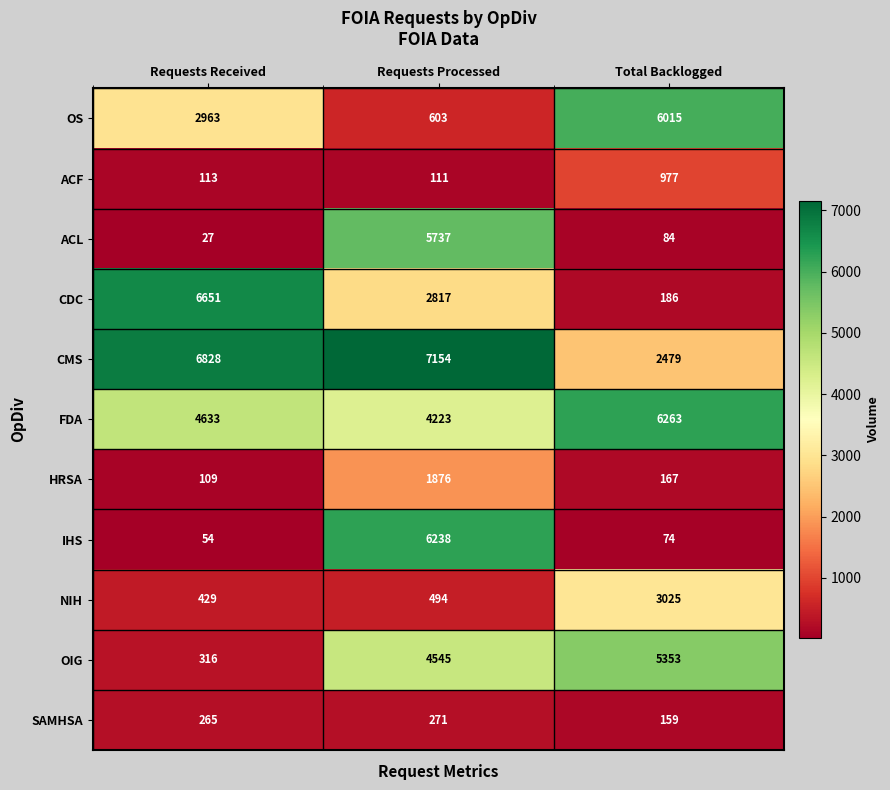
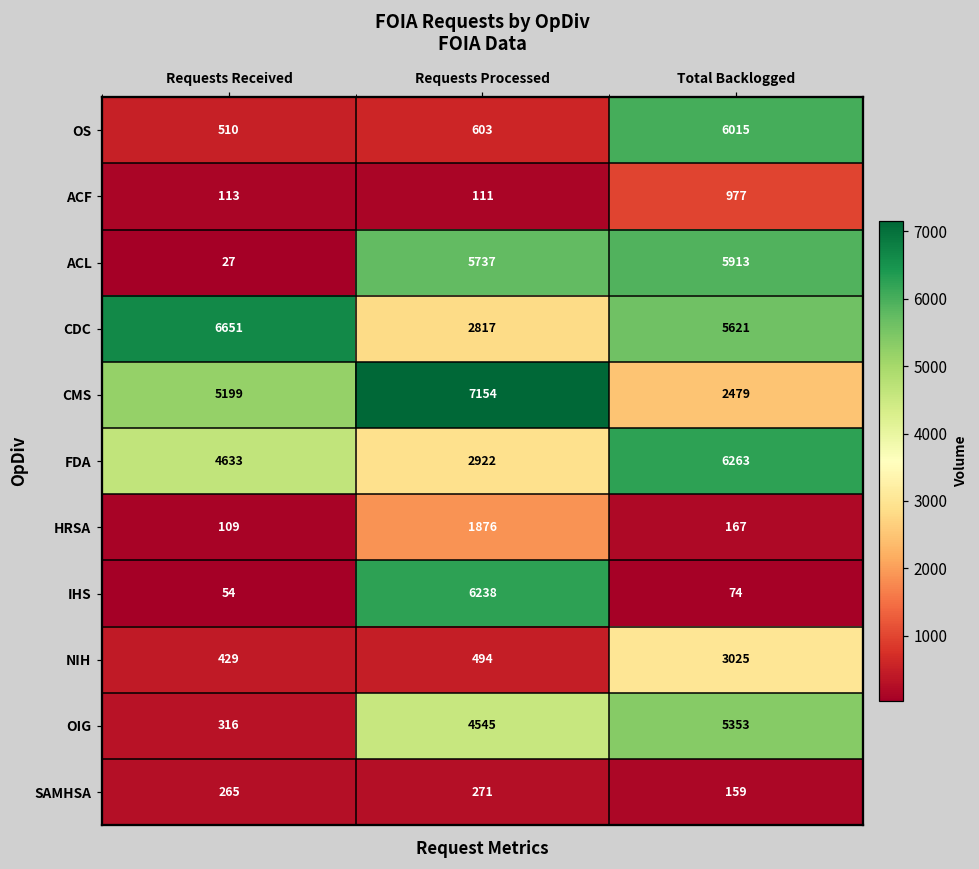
  {
    "OS": {
-     "Requests Received": 2963,
+     "Requests Received": 510,
      "Requests Processed": 603,
      "Total Backlogged": 6015
    },
    "ACF": {
      "Requests Received": 113,
      "Requests Processed": 111,
      "Total Backlogged": 977
    },
    "ACL": {
      "Requests Received": 27,
      "Requests Processed": 5737,
-     "Total Backlogged": 84
+     "Total Backlogged": 5913
    },
    "CDC": {
      "Requests Received": 6651,
      "Requests Processed": 2817,
-     "Total Backlogged": 186
+     "Total Backlogged": 5621
    },
    "CMS": {
-     "Requests Received": 6828,
+     "Requests Received": 5199,
      "Requests Processed": 7154,
      "Total Backlogged": 2479
    },
    "FDA": {
      "Requests Received": 4633,
-     "Requests Processed": 4223,
+     "Requests Processed": 2922,
      "Total Backlogged": 6263
    },
    "HRSA": {
      "Requests Received": 109,
      "Requests Processed": 1876,
      "Total Backlogged": 167
    },
    "IHS": {
      "Requests Received": 54,
      "Requests Processed": 6238,
      "Total Backlogged": 74
    },
    "NIH": {
      "Requests Received": 429,
      "Requests Processed": 494,
      "Total Backlogged": 3025
    },
    "OIG": {
      "Requests Received": 316,
      "Requests Processed": 4545,
      "Total Backlogged": 5353
    },
    "SAMHSA": {
      "Requests Received": 265,
      "Requests Processed": 271,
      "Total Backlogged": 159
    }
  }
